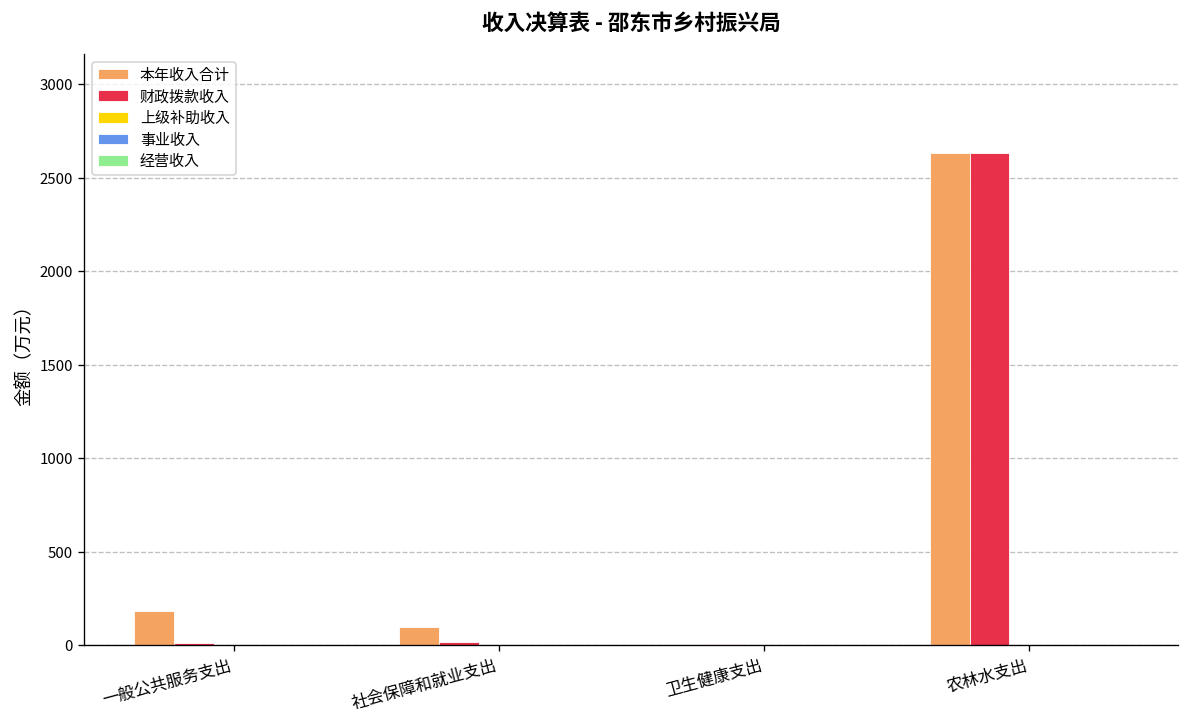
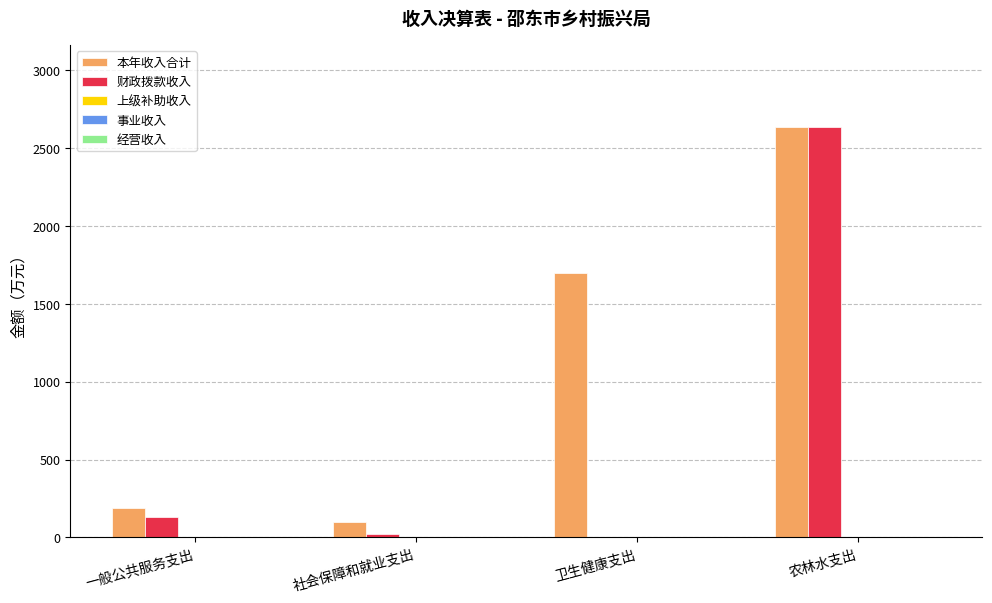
  {
    "本年收入合计": {
      "一般公共服务支出": 190,
      "社会保障和就业支出": 100,
-     "卫生健康支出": 0,
+     "卫生健康支出": 1700,
      "农林水支出": 2630
    },
    "财政拨款收入": {
-     "一般公共服务支出": 10,
+     "一般公共服务支出": 130,
      "社会保障和就业支出": 20,
      "农林水支出": 2630
    },
    "上级补助收入": {
      "一般公共服务支出": 0,
      "社会保障和就业支出": 0,
      "卫生健康支出": 0,
      "农林水支出": 0
    },
    "事业收入": {
      "一般公共服务支出": 0,
      "社会保障和就业支出": 0,
      "卫生健康支出": 0,
      "农林水支出": 0
    },
    "经营收入": {
      "一般公共服务支出": 0,
      "社会保障和就业支出": 0,
      "卫生健康支出": 0,
      "农林水支出": 0
    }
  }
